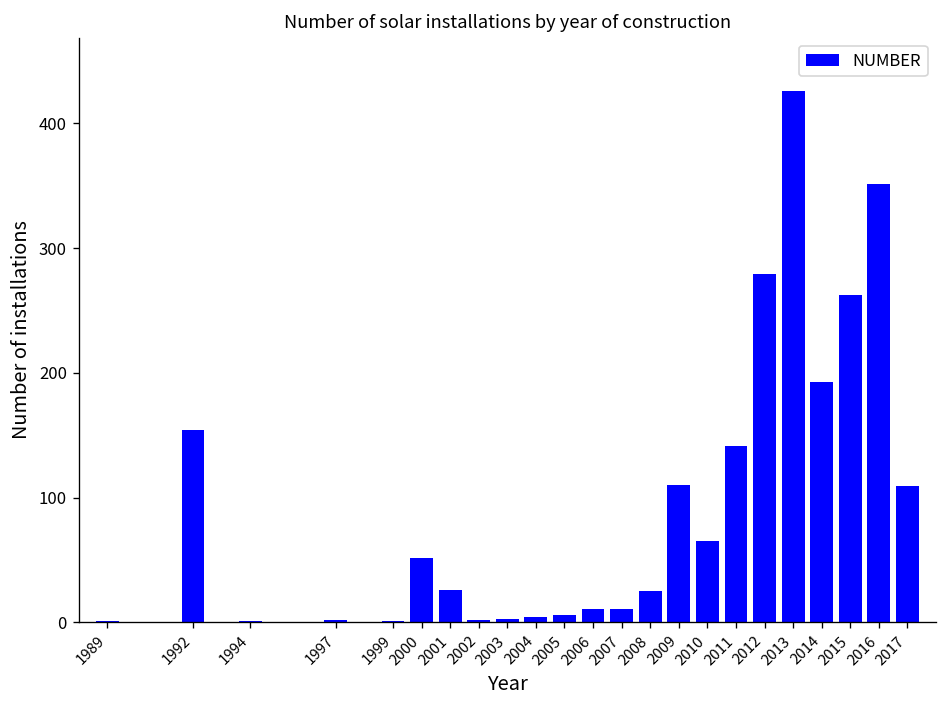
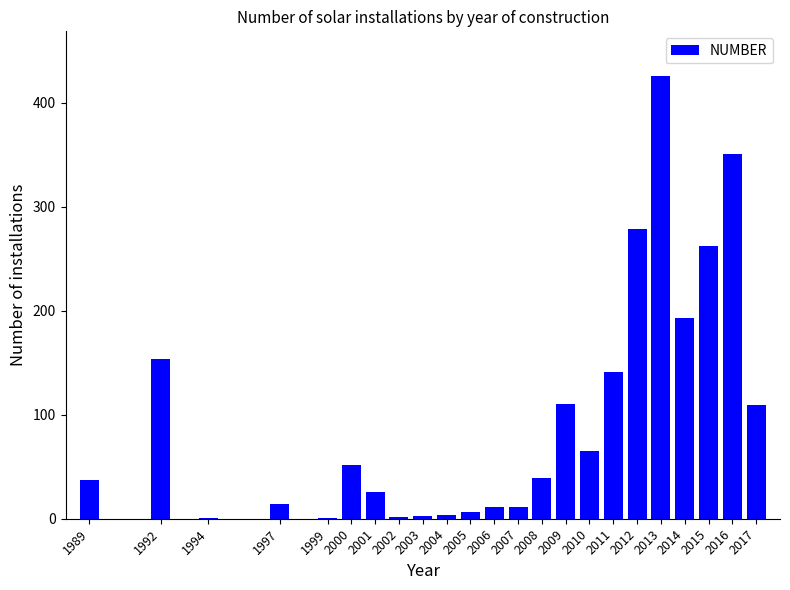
  {
-   "1989": 1,
+   "1989": 37,
    "1992": 154,
-   "1997": 2,
+   "1997": 14,
    "2000": 52,
    "2001": 26,
    "2003": 3,
    "2004": 4,
    "2005": 6,
    "2006": 11,
    "2007": 11,
-   "2008": 25,
+   "2008": 39,
    "2009": 110,
    "2010": 65,
    "2011": 141,
    "2012": 279,
    "2013": 426,
    "2014": 193,
    "2015": 262,
    "2016": 351,
    "2017": 109
  }
